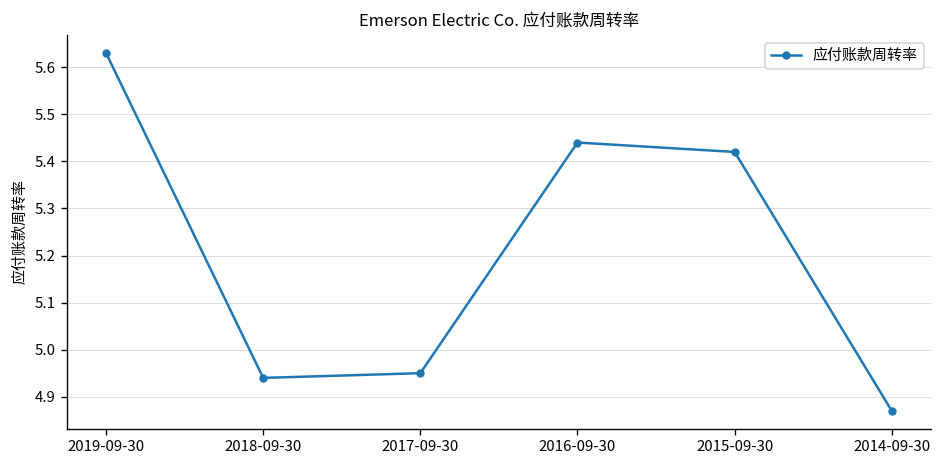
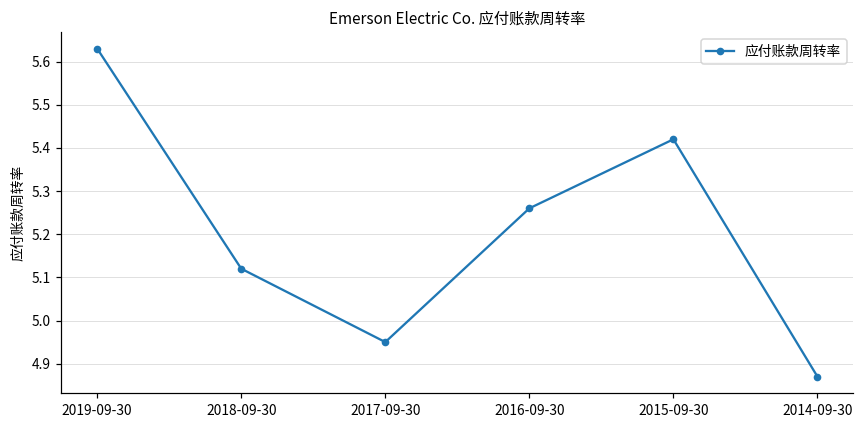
  {
    "2019-09-30": 5.63,
-   "2018-09-30": 4.94,
+   "2018-09-30": 5.12,
    "2017-09-30": 4.95,
-   "2016-09-30": 5.44,
+   "2016-09-30": 5.26,
    "2015-09-30": 5.42,
    "2014-09-30": 4.87
  }
